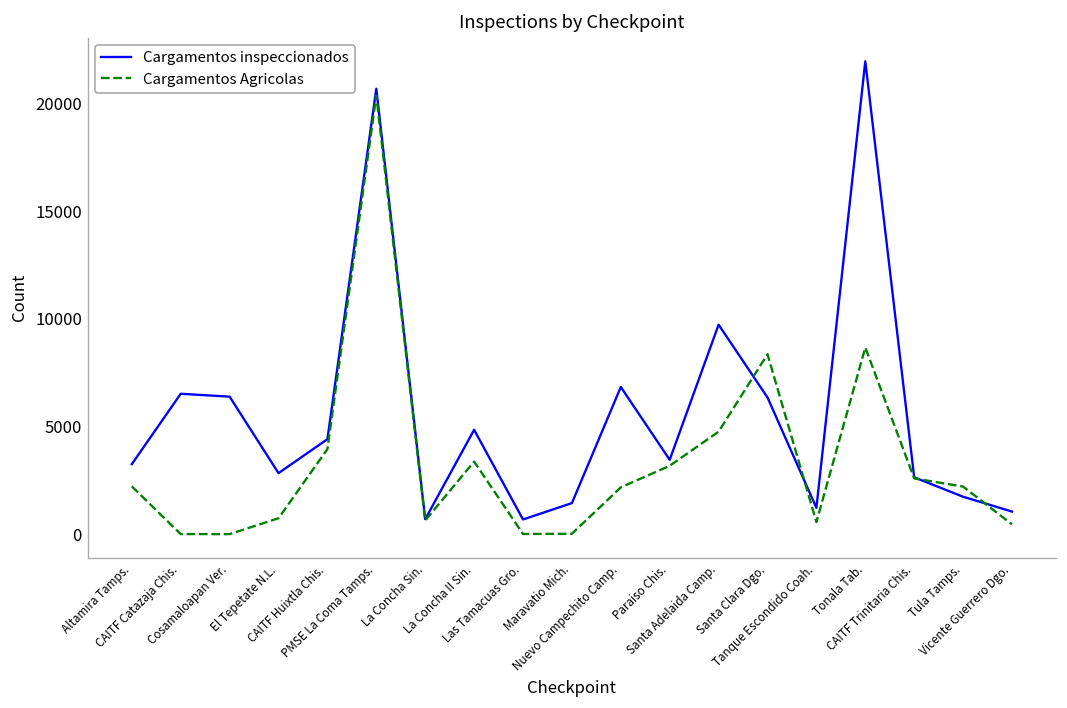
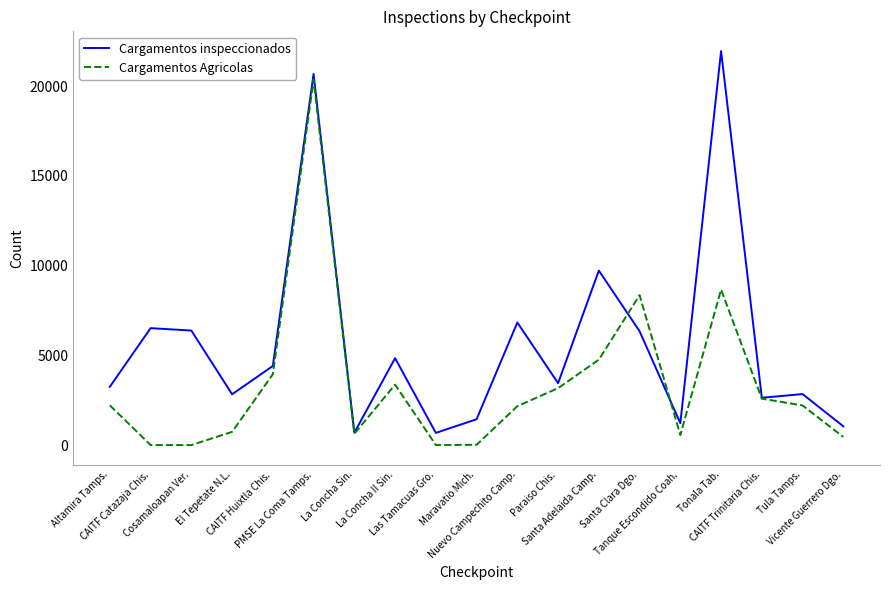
  {
    "Cargamentos inspeccionados": {
      "Altamira Tamps.": 3300,
      "CAITF Catazaja Chis.": 6500,
      "Cosamaloapan Ver.": 6400,
      "El Tepetate N.L.": 2800,
      "CAITF Huixtla Chis.": 4400,
      "PMSE La Coma Tamps.": 20700,
      "La Concha II Sin.": 4800,
      "Las Tamacuas Gro.": 700,
      "Maravatio Mich.": 1400,
      "Nuevo Campechito Camp.": 6800,
      "Paraiso Chis.": 3500,
      "Santa Adelaida Camp.": 9700,
      "Santa Clara Dgo.": 6400,
      "Tanque Escondido Coah.": 1200,
      "Tonala Tab.": 22000,
-     "Tula Tamps.": 1700,
+     "Tula Tamps.": 2800,
      "Vicente Guerrero Dgo.": 1100
    },
    "Cargamentos Agricolas": {
      "Altamira Tamps.": 2200,
      "CAITF Catazaja Chis.": 0,
      "Cosamaloapan Ver.": 0,
      "El Tepetate N.L.": 700,
      "CAITF Huixtla Chis.": 4000,
      "PMSE La Coma Tamps.": 20400,
      "La Concha II Sin.": 3400,
      "Las Tamacuas Gro.": 0,
      "Maravatio Mich.": 0,
      "Nuevo Campechito Camp.": 2200,
      "Paraiso Chis.": 3200,
      "Santa Adelaida Camp.": 4800,
      "Santa Clara Dgo.": 8400,
      "Tanque Escondido Coah.": 600,
      "Tonala Tab.": 8700,
      "Tula Tamps.": 2200,
      "Vicente Guerrero Dgo.": 500
    }
  }
